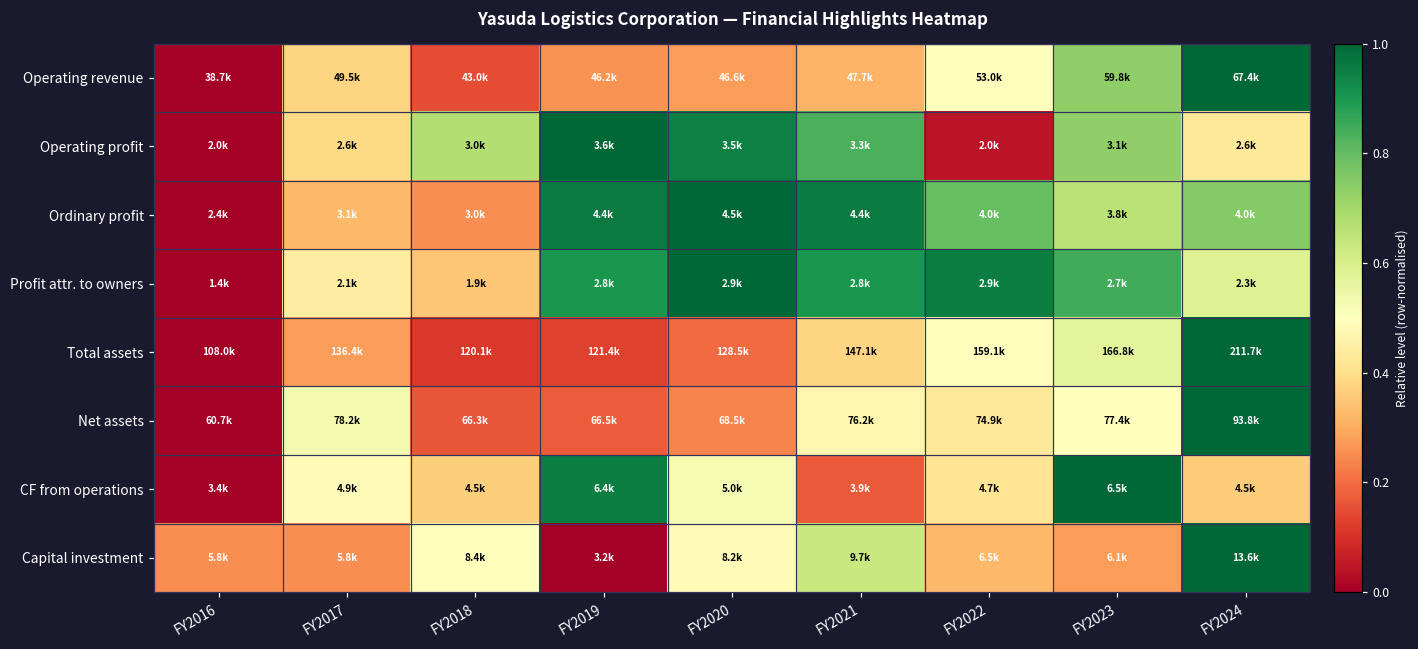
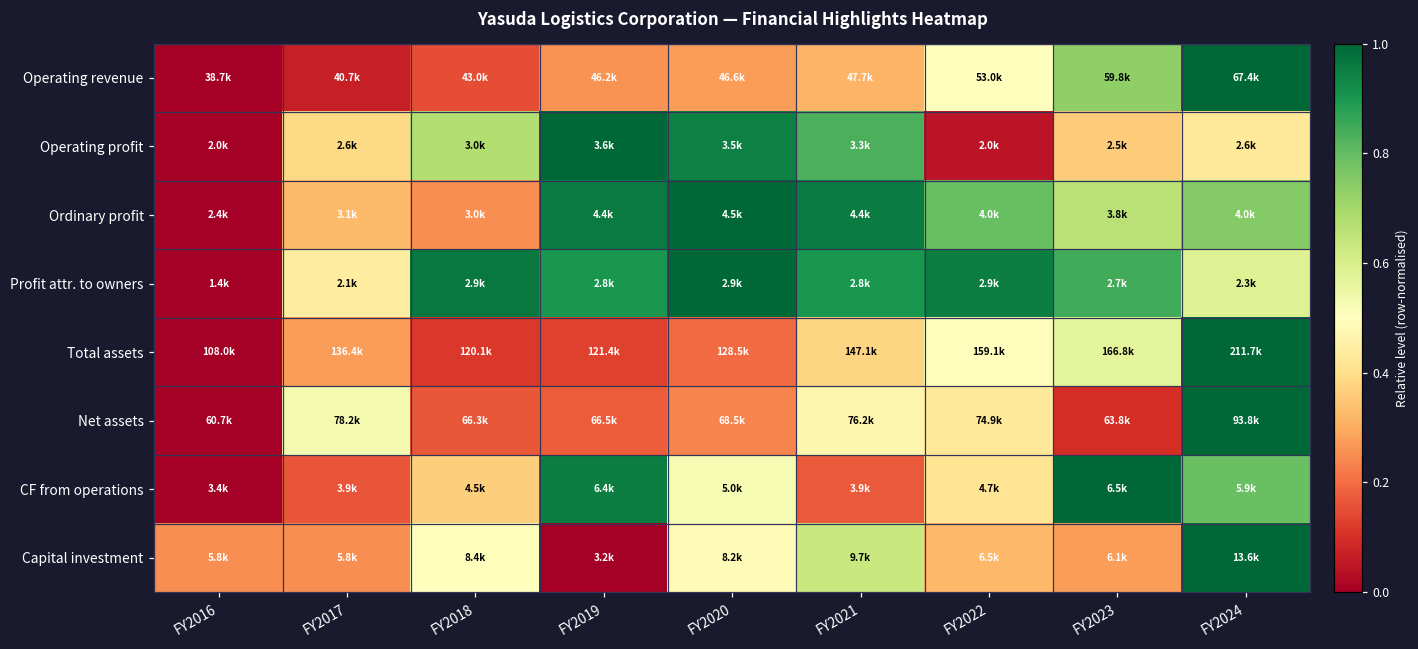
  {
    "Operating revenue": {
      "FY2016": "38.7k",
-     "FY2017": "49.5k",
+     "FY2017": "40.7k",
      "FY2018": "43.0k",
      "FY2019": "46.2k",
      "FY2020": "46.6k",
      "FY2021": "47.7k",
      "FY2022": "53.0k",
      "FY2023": "59.8k",
      "FY2024": "67.4k"
    },
    "Operating profit": {
      "FY2016": "2.0k",
      "FY2017": "2.6k",
      "FY2018": "3.0k",
      "FY2019": "3.6k",
      "FY2020": "3.5k",
      "FY2021": "3.3k",
      "FY2022": "2.0k",
-     "FY2023": "3.1k",
+     "FY2023": "2.5k",
      "FY2024": "2.6k"
    },
    "Ordinary profit": {
      "FY2016": "2.4k",
      "FY2017": "3.1k",
      "FY2018": "3.0k",
      "FY2019": "4.4k",
      "FY2020": "4.5k",
      "FY2021": "4.4k",
      "FY2022": "4.0k",
      "FY2023": "3.8k",
      "FY2024": "4.0k"
    },
    "Profit attr. to owners": {
      "FY2016": "1.4k",
      "FY2017": "2.1k",
-     "FY2018": "1.9k",
+     "FY2018": "2.9k",
      "FY2019": "2.8k",
      "FY2020": "2.9k",
      "FY2021": "2.8k",
      "FY2022": "2.9k",
      "FY2023": "2.7k",
      "FY2024": "2.3k"
    },
    "Total assets": {
      "FY2016": "108.0k",
      "FY2017": "136.4k",
      "FY2018": "120.1k",
      "FY2019": "121.4k",
      "FY2020": "128.5k",
      "FY2021": "147.1k",
      "FY2022": "159.1k",
      "FY2023": "166.8k",
      "FY2024": "211.7k"
    },
    "Net assets": {
      "FY2016": "60.7k",
      "FY2017": "78.2k",
      "FY2018": "66.3k",
      "FY2019": "66.5k",
      "FY2020": "68.5k",
      "FY2021": "76.2k",
      "FY2022": "74.9k",
-     "FY2023": "77.4k",
+     "FY2023": "63.8k",
      "FY2024": "93.8k"
    },
    "CF from operations": {
      "FY2016": "3.4k",
-     "FY2017": "4.9k",
+     "FY2017": "3.9k",
      "FY2018": "4.5k",
      "FY2019": "6.4k",
      "FY2020": "5.0k",
      "FY2021": "3.9k",
      "FY2022": "4.7k",
      "FY2023": "6.5k",
-     "FY2024": "4.5k"
+     "FY2024": "5.9k"
    },
    "Capital investment": {
      "FY2016": "5.8k",
      "FY2017": "5.8k",
      "FY2018": "8.4k",
      "FY2019": "3.2k",
      "FY2020": "8.2k",
      "FY2021": "9.7k",
      "FY2022": "6.5k",
      "FY2023": "6.1k",
      "FY2024": "13.6k"
    }
  }
